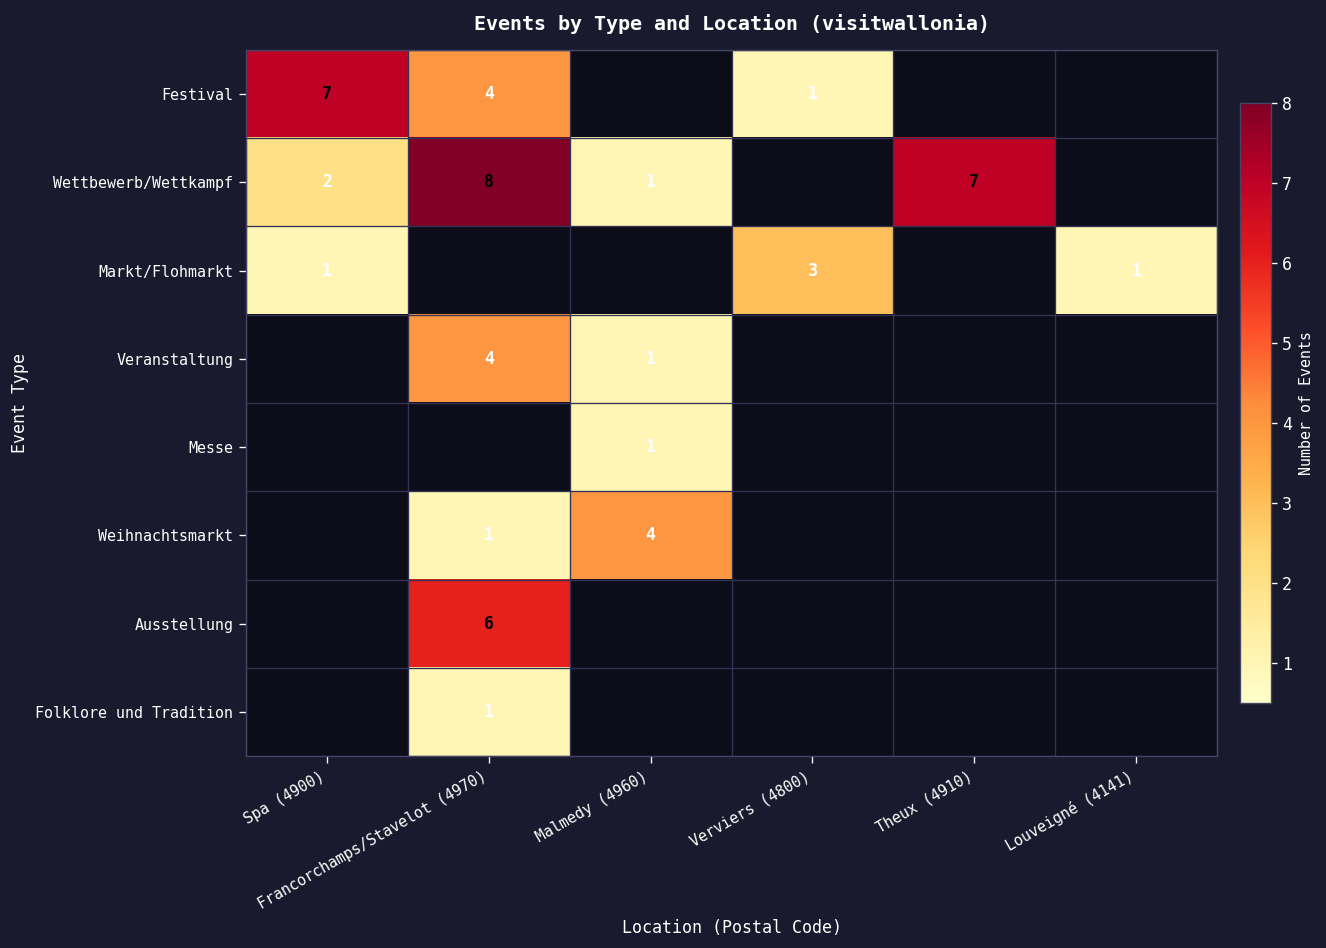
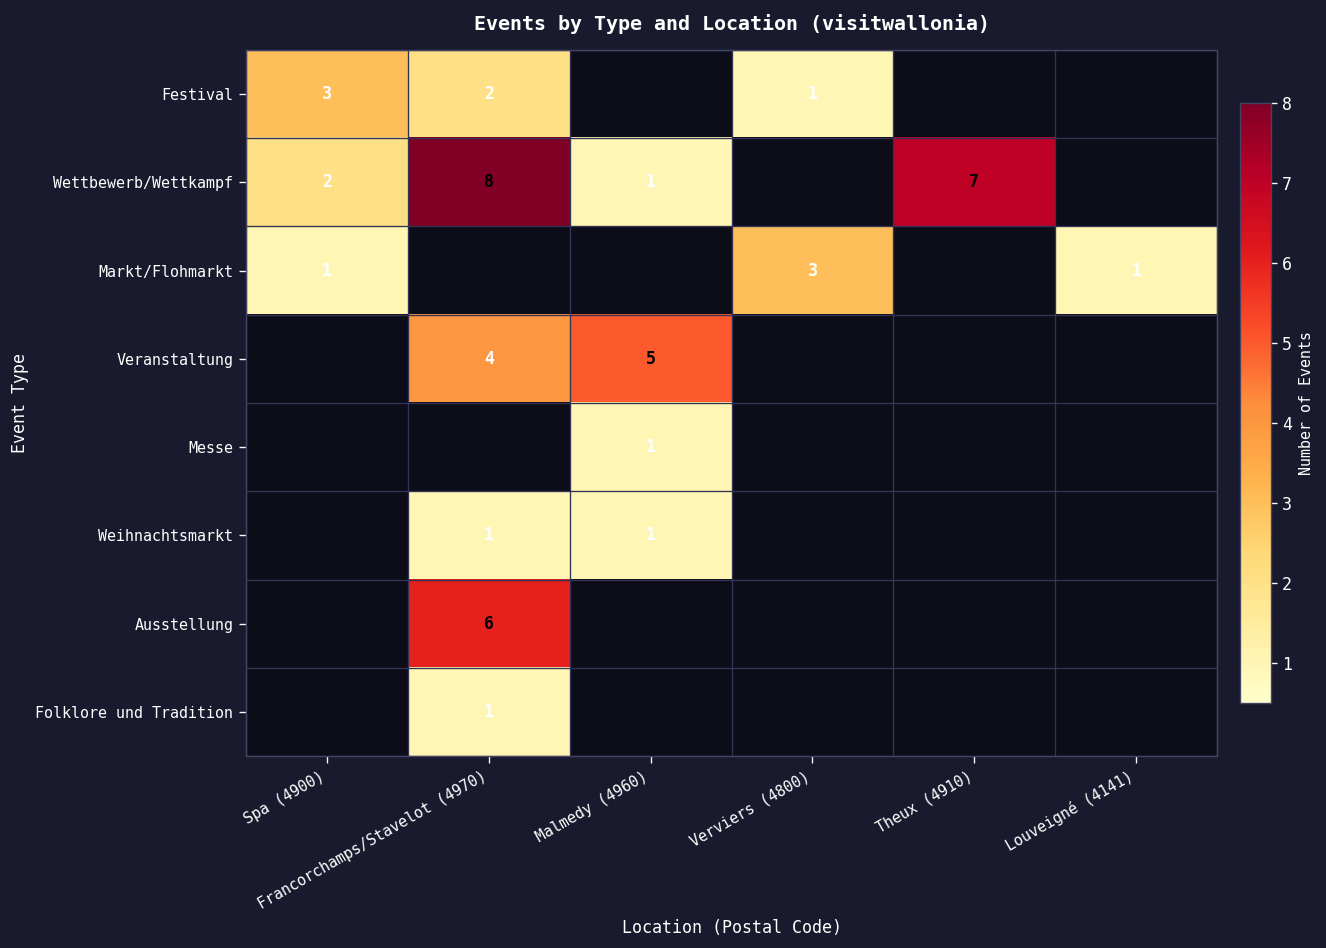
  {
    "Festival": {
-     "Spa (4900)": 7,
-     "Francorchamps/Stavelot (4970)": 4,
+     "Spa (4900)": 3,
+     "Francorchamps/Stavelot (4970)": 2,
      "Verviers (4800)": 1
    },
    "Wettbewerb/Wettkampf": {
      "Spa (4900)": 2,
      "Francorchamps/Stavelot (4970)": 8,
      "Malmedy (4960)": 1,
      "Theux (4910)": 7
    },
    "Markt/Flohmarkt": {
      "Spa (4900)": 1,
      "Verviers (4800)": 3,
      "Louveigné (4141)": 1
    },
    "Veranstaltung": {
      "Francorchamps/Stavelot (4970)": 4,
-     "Malmedy (4960)": 1
+     "Malmedy (4960)": 5
    },
    "Messe": {
      "Malmedy (4960)": 1
    },
    "Weihnachtsmarkt": {
      "Francorchamps/Stavelot (4970)": 1,
-     "Malmedy (4960)": 4
+     "Malmedy (4960)": 1
    },
    "Ausstellung": {
      "Francorchamps/Stavelot (4970)": 6
    },
    "Folklore und Tradition": {
      "Francorchamps/Stavelot (4970)": 1
    }
  }
